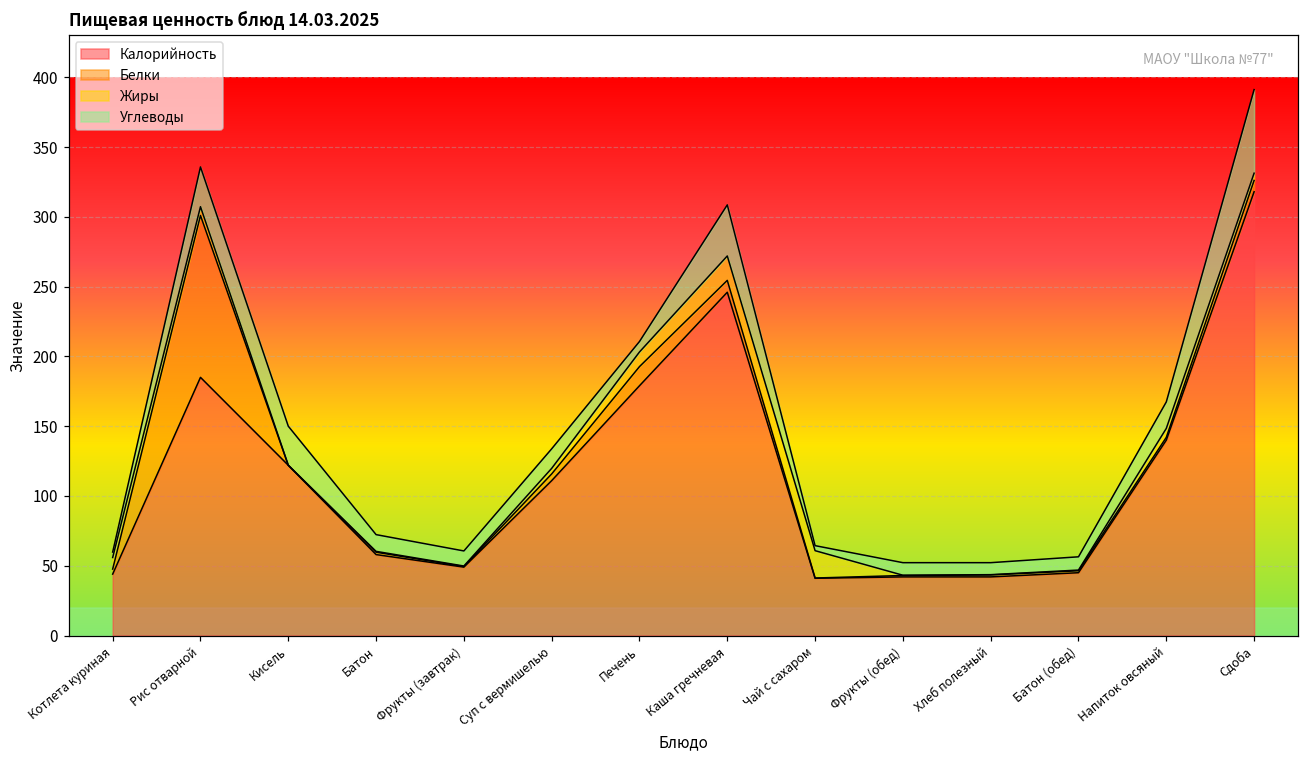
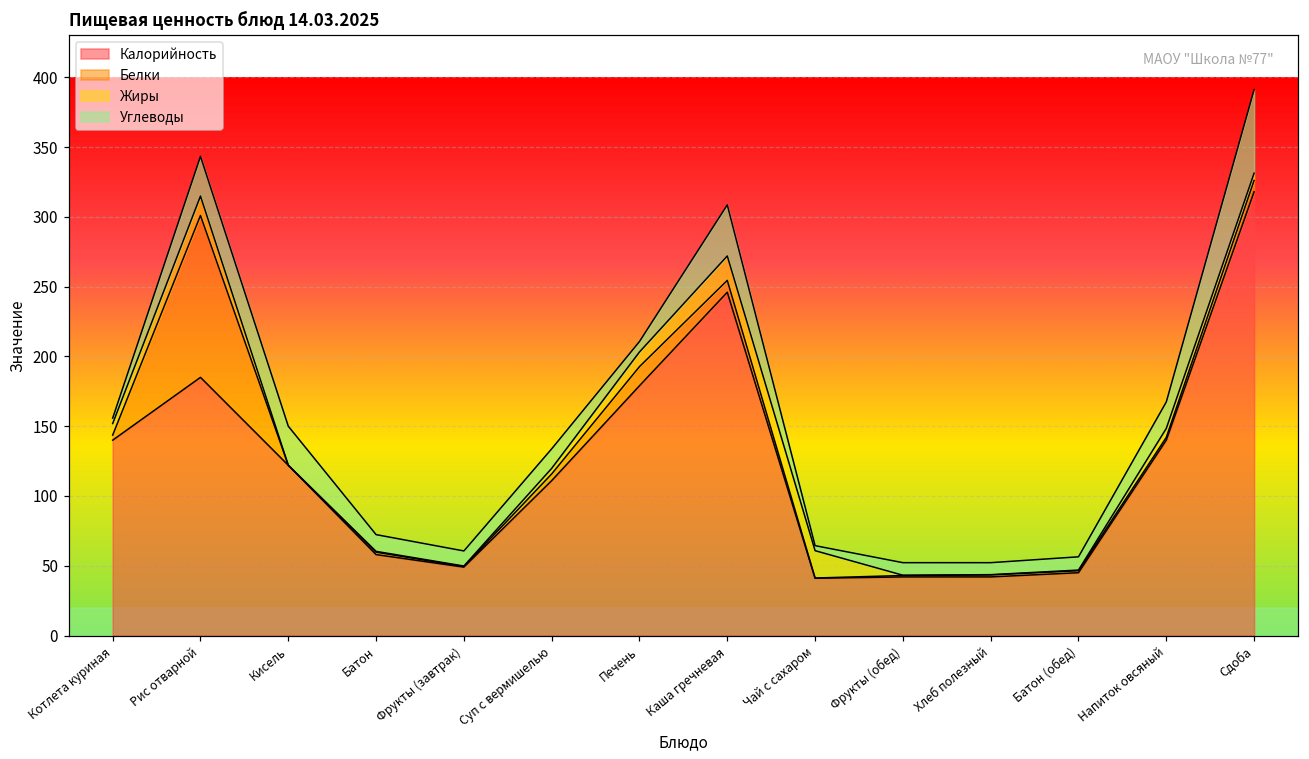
  {
    "Калорийность": {
-     "Котлета куриная": 44,
+     "Котлета куриная": 140,
      "Рис отварной": 185,
      "Суп с вермишелью": 111,
      "Печень": 179,
      "Каша гречневая": 246,
      "Сдоба": 318
    },
    "Белки": {
      "Котлета куриная": 4,
      "Рис отварной": 116,
      "Суп с вермишелью": 5,
      "Печень": 14,
      "Каша гречневая": 9,
      "Сдоба": 8
    },
    "Жиры": {
      "Котлета куриная": 8,
-     "Рис отварной": 6,
+     "Рис отварной": 14,
      "Суп с вермишелью": 4,
      "Печень": 11,
      "Каша гречневая": 18,
      "Чай с сахаром": 20,
      "Напиток овсяный": 6,
      "Сдоба": 5
    },
    "Углеводы": {
      "Котлета куриная": 4,
      "Рис отварной": 29,
      "Кисель": 28,
      "Батон": 12,
      "Фрукты (завтрак)": 11,
      "Суп с вермишелью": 14,
      "Печень": 8,
      "Каша гречневая": 37,
      "Чай с сахаром": 4,
      "Фрукты (обед)": 9,
      "Хлеб полезный": 9,
      "Батон (обед)": 10,
      "Напиток овсяный": 19
    }
  }
